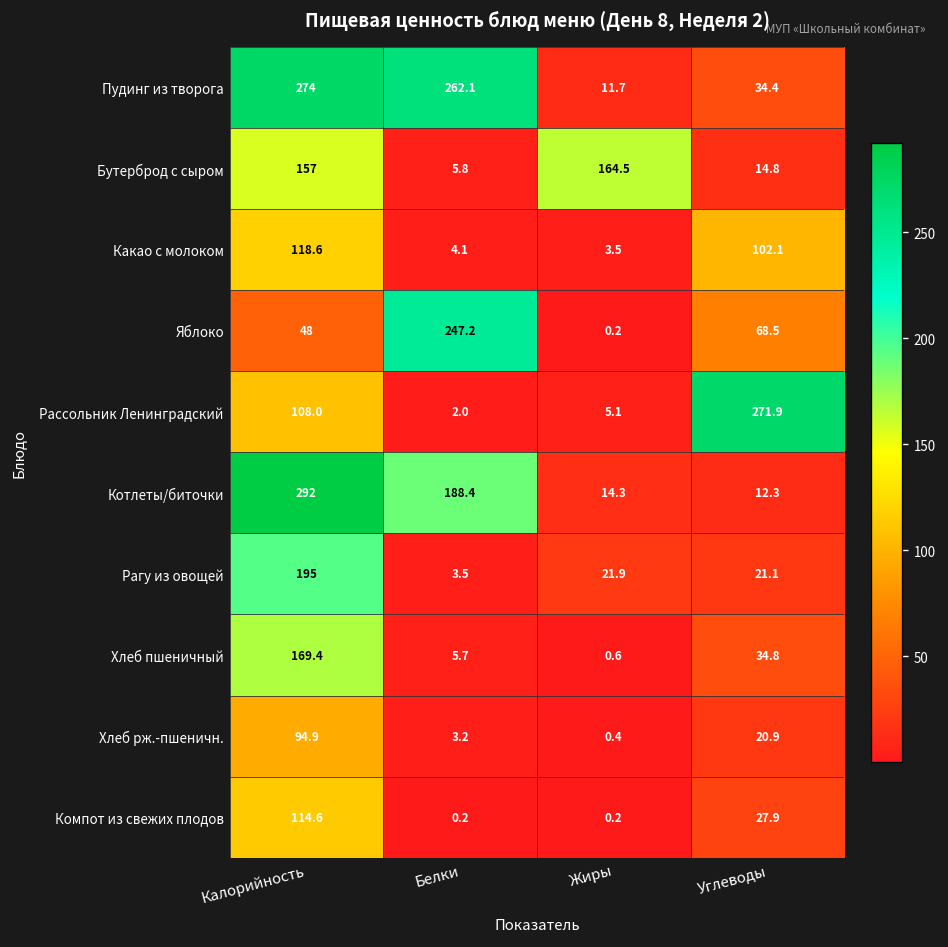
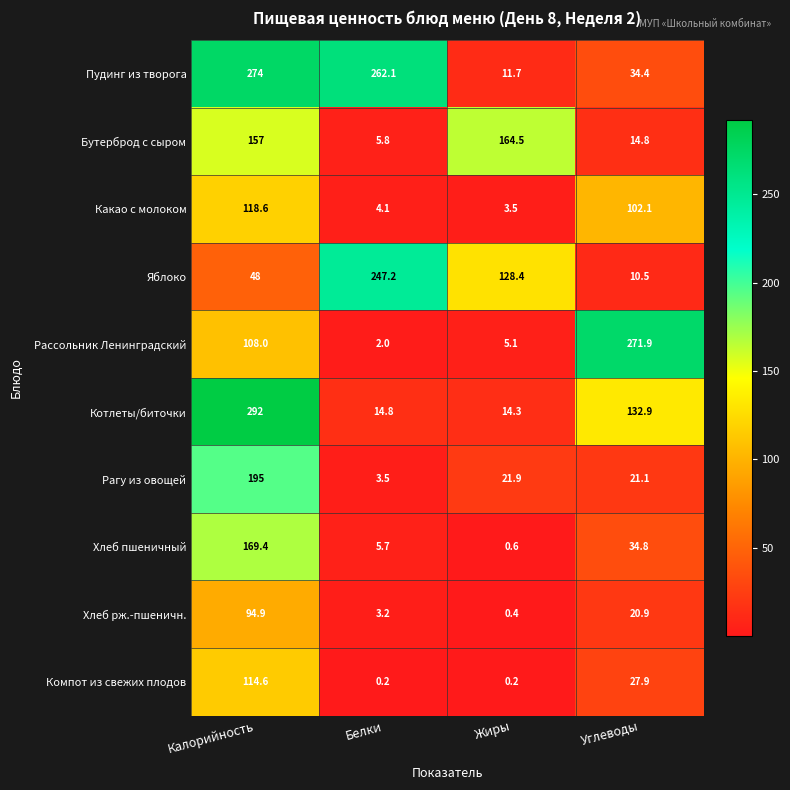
  {
    "Пудинг из творога": {
      "Калорийность": 274,
      "Белки": 262.1,
      "Жиры": 11.7,
      "Углеводы": 34.4
    },
    "Бутерброд с сыром": {
      "Калорийность": 157,
      "Белки": 5.8,
      "Жиры": 164.5,
      "Углеводы": 14.8
    },
    "Какао с молоком": {
      "Калорийность": 118.6,
      "Белки": 4.1,
      "Жиры": 3.5,
      "Углеводы": 102.1
    },
    "Яблоко": {
      "Калорийность": 48,
      "Белки": 247.2,
-     "Жиры": 0.2,
-     "Углеводы": 68.5
+     "Жиры": 128.4,
+     "Углеводы": 10.5
    },
    "Рассольник Ленинградский": {
      "Калорийность": 108.0,
      "Белки": 2.0,
      "Жиры": 5.1,
      "Углеводы": 271.9
    },
    "Котлеты/биточки": {
      "Калорийность": 292,
-     "Белки": 188.4,
+     "Белки": 14.8,
      "Жиры": 14.3,
-     "Углеводы": 12.3
+     "Углеводы": 132.9
    },
    "Рагу из овощей": {
      "Калорийность": 195,
      "Белки": 3.5,
      "Жиры": 21.9,
      "Углеводы": 21.1
    },
    "Хлеб пшеничный": {
      "Калорийность": 169.4,
      "Белки": 5.7,
      "Жиры": 0.6,
      "Углеводы": 34.8
    },
    "Хлеб рж.-пшеничн.": {
      "Калорийность": 94.9,
      "Белки": 3.2,
      "Жиры": 0.4,
      "Углеводы": 20.9
    },
    "Компот из свежих плодов": {
      "Калорийность": 114.6,
      "Белки": 0.2,
      "Жиры": 0.2,
      "Углеводы": 27.9
    }
  }
